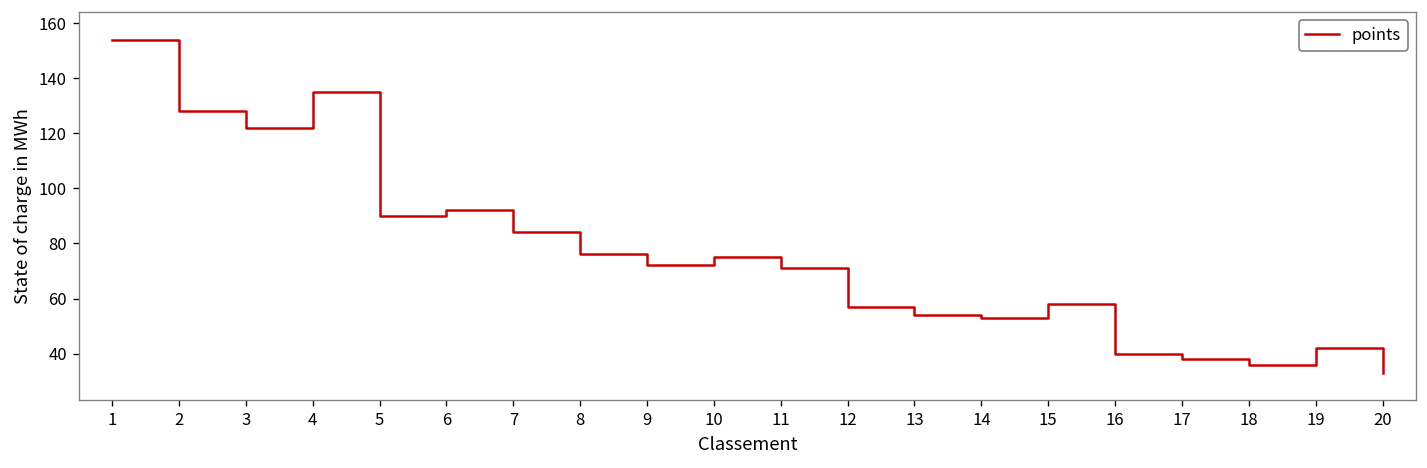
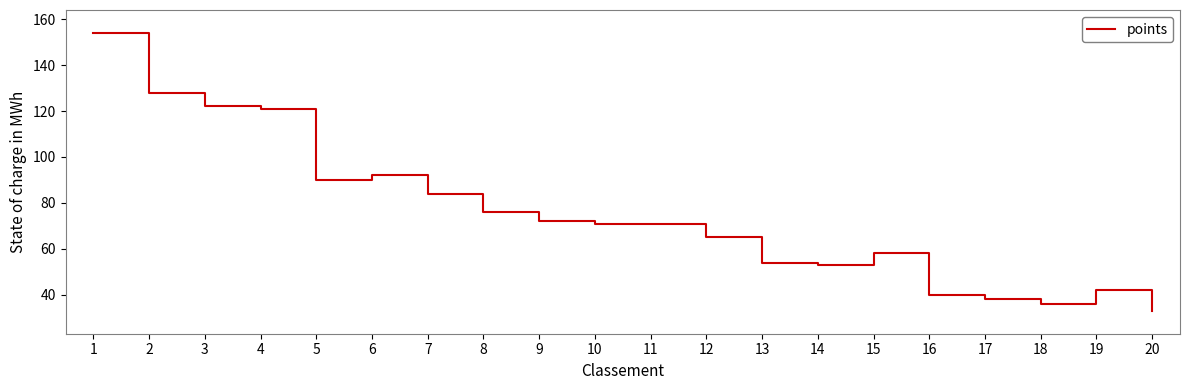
  {
    "1": 154,
    "2": 128,
    "3": 122,
-   "4": 135,
+   "4": 121,
    "5": 90,
    "6": 92,
    "7": 84,
    "8": 76,
    "9": 72,
-   "10": 75,
+   "10": 71,
    "11": 71,
-   "12": 57,
+   "12": 65,
    "13": 54,
    "14": 53,
    "15": 58,
    "16": 40,
    "17": 38,
    "18": 36,
    "19": 42,
    "20": 33
  }
